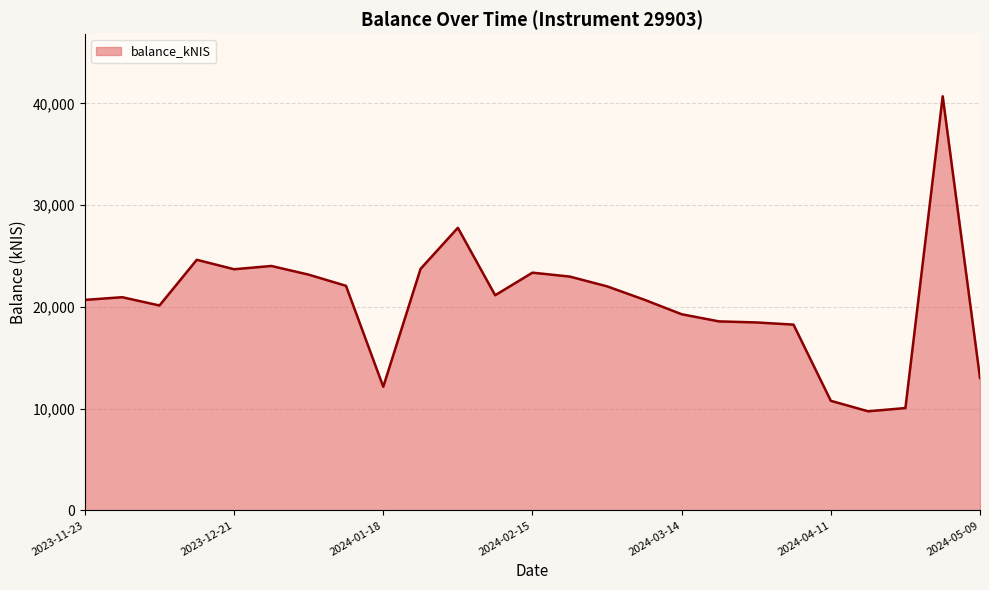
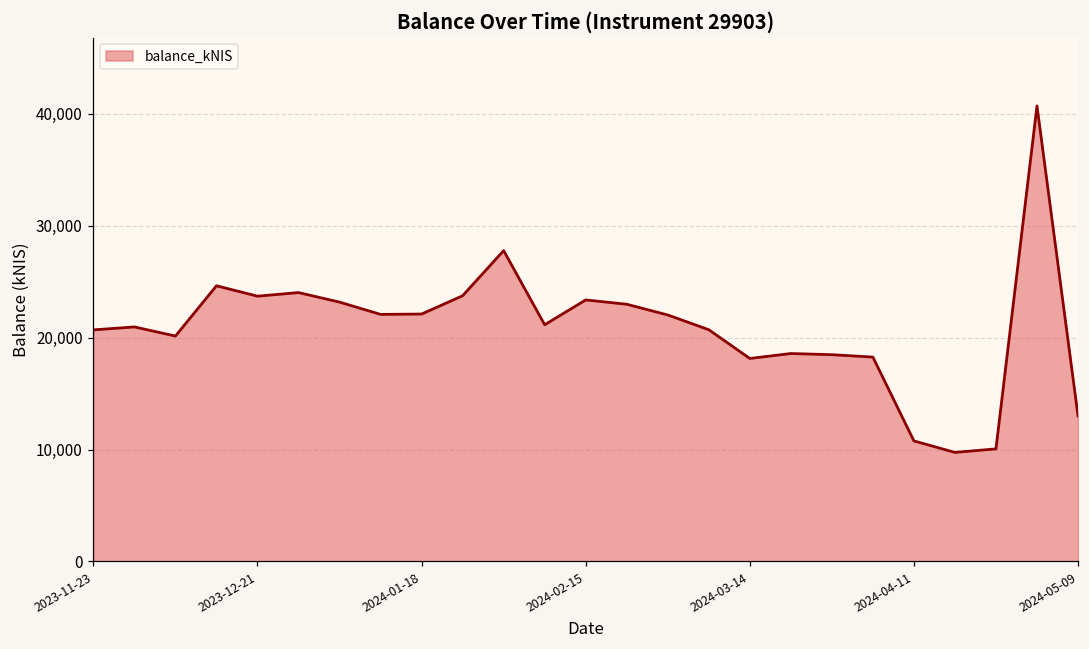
  {
    "2023-11-23": "20,700",
    "2023-12-21": "23,700",
-   "2024-01-18": "12,200",
+   "2024-01-18": "22,100",
    "2024-02-15": "23,400",
-   "2024-03-14": "19,300",
+   "2024-03-14": "18,100",
    "2024-04-11": "10,800",
    "2024-05-09": "13,000"
  }
